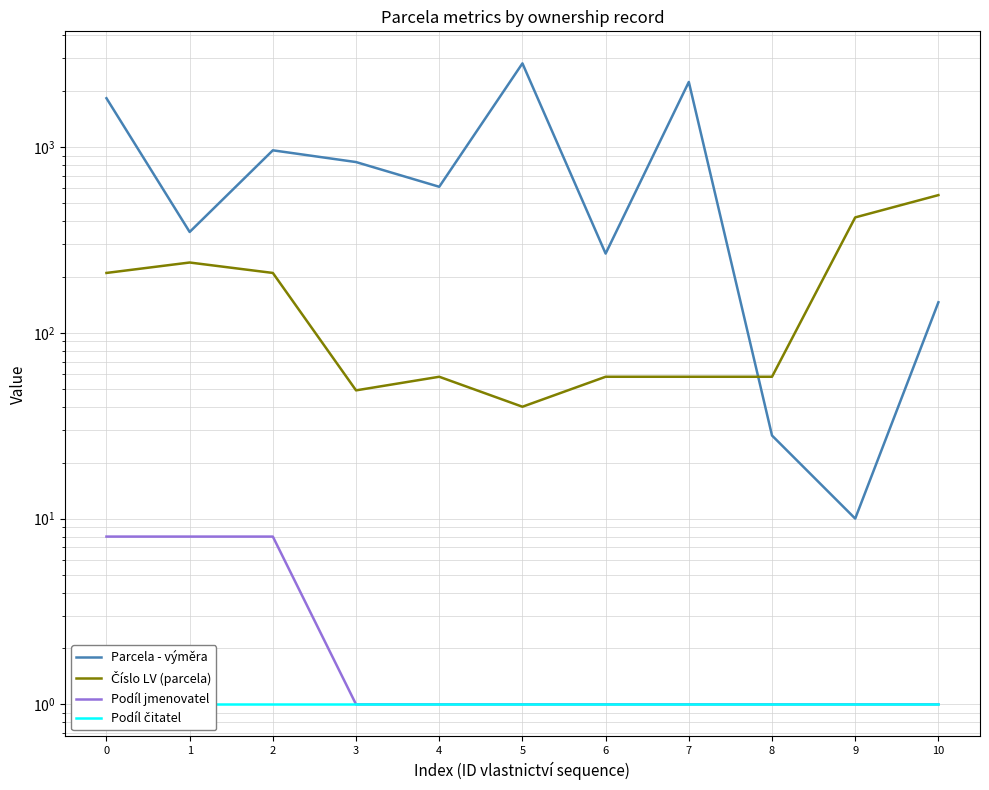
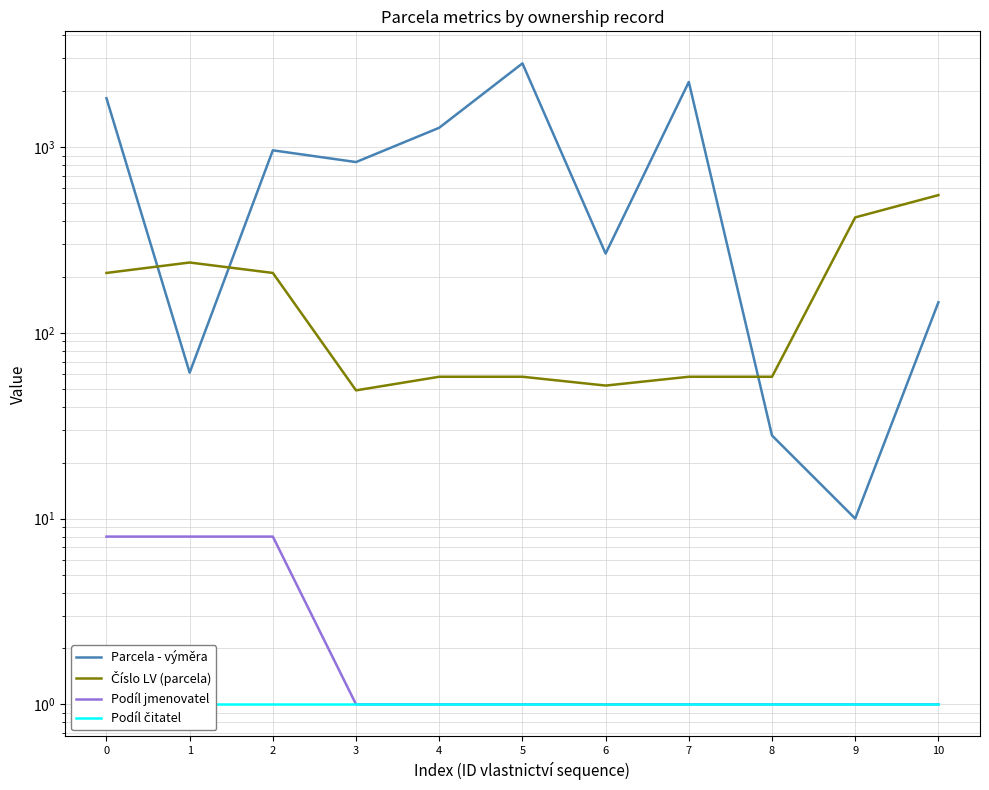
  {
    "Parcela - výměra": {
      "0": 1800,
-     "1": 350,
+     "1": 61,
      "2": 1000,
      "3": 800,
-     "4": 610,
+     "4": 1300,
      "5": 2800,
      "6": 270,
      "7": 2200,
      "8": 28,
      "9": 10,
      "10": 150
    },
    "Číslo LV (parcela)": {
      "0": 210,
      "1": 240,
      "2": 210,
      "3": 49,
      "4": 58,
-     "5": 40,
-     "6": 58,
+     "5": 58,
+     "6": 52,
      "7": 58,
      "8": 58,
      "9": 420,
      "10": 550
    },
    "Podíl jmenovatel": {
      "0": 8,
      "1": 8,
      "2": 8
    },
    "Podíl čitatel": {
      "2": 1
    }
  }
